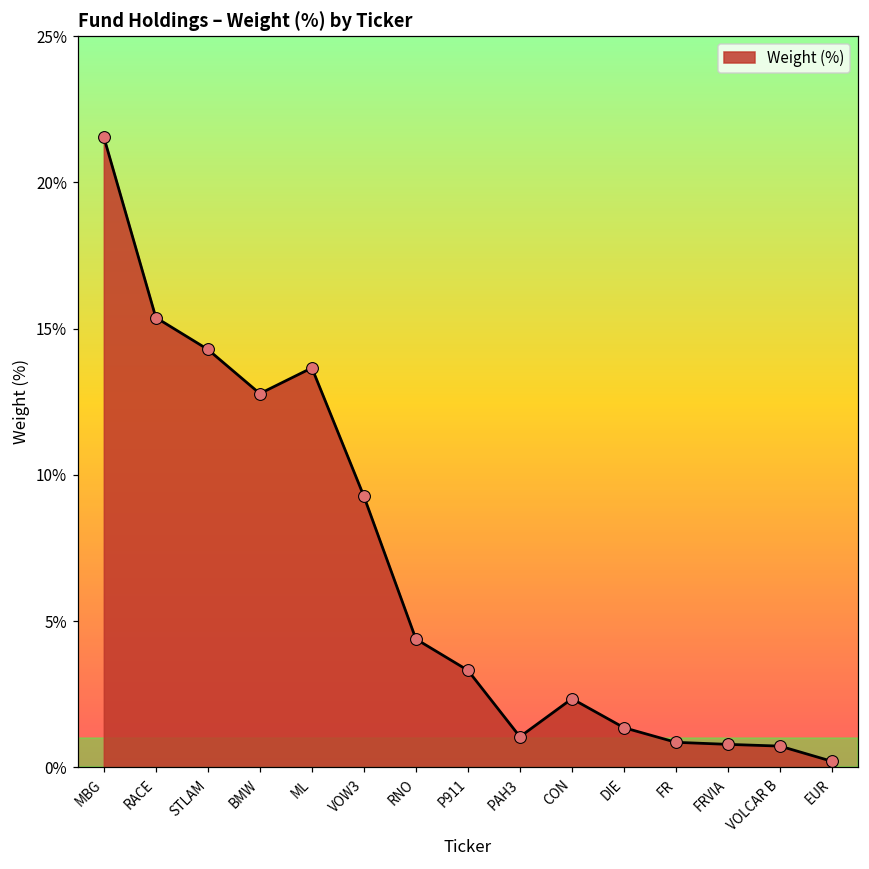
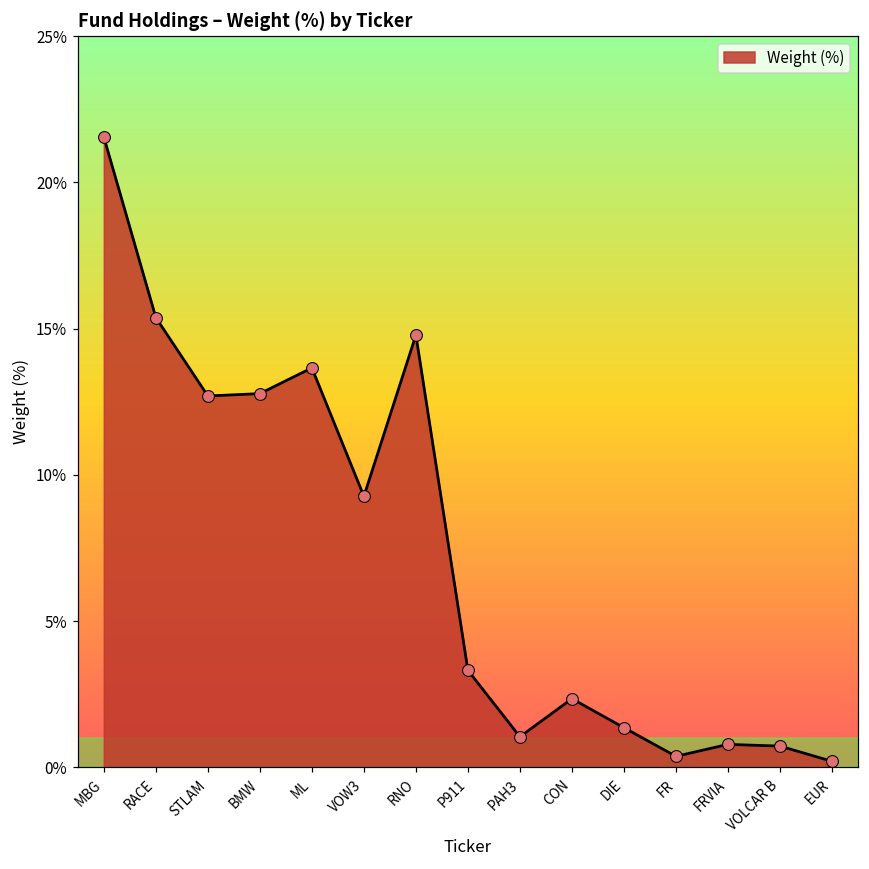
  {
    "MBG": "21.6%",
    "RACE": "15.4%",
-   "STLAM": "14.3%",
+   "STLAM": "12.7%",
    "BMW": "12.8%",
    "ML": "13.7%",
    "VOW3": "9.3%",
-   "RNO": "4.4%",
+   "RNO": "14.8%",
    "P911": "3.3%",
    "PAH3": "1.1%",
    "CON": "2.4%",
    "DIE": "1.4%",
-   "FR": "0.9%",
+   "FR": "0.4%",
    "FRVIA": "0.8%",
    "VOLCAR B": "0.7%",
    "EUR": "0.2%"
  }
